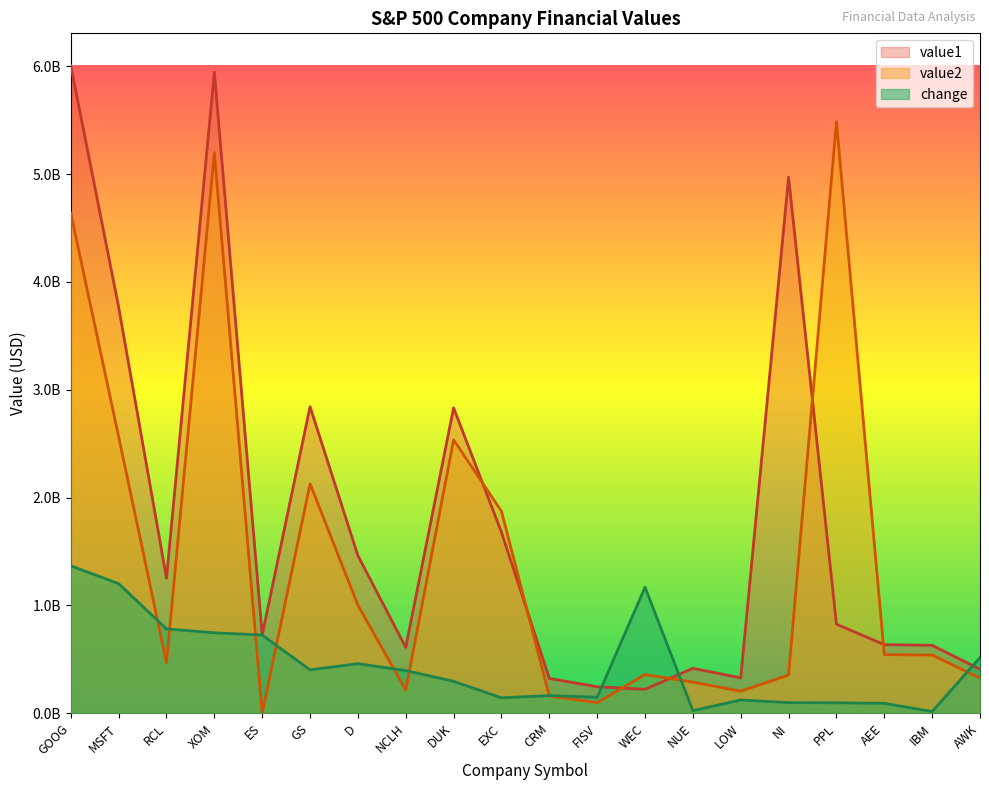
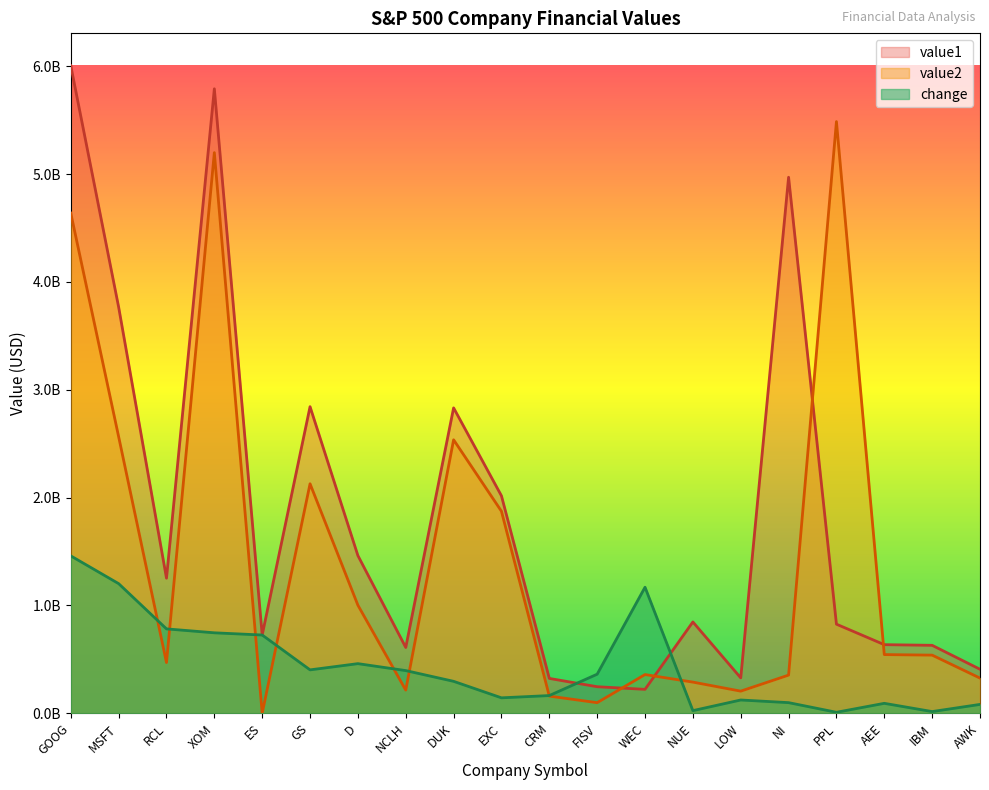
  {
    "value1": {
      "GOOG": 6010000000,
      "MSFT": 3770000000,
      "RCL": 1250000000,
-     "XOM": 5950000000,
+     "XOM": 5790000000,
      "GS": 2840000000,
      "D": 1460000000,
      "NCLH": 610000000,
      "DUK": 2830000000,
-     "EXC": 1680000000,
+     "EXC": 2020000000,
      "CRM": 320000000,
      "FISV": 250000000,
      "WEC": 220000000,
-     "NUE": 420000000,
+     "NUE": 850000000,
      "LOW": 330000000,
      "NI": 4970000000,
      "PPL": 830000000,
      "AEE": 640000000,
      "IBM": 630000000,
      "AWK": 410000000
    },
    "value2": {
      "GOOG": 4640000000,
      "MSFT": 2570000000,
      "RCL": 470000000,
      "XOM": 5200000000,
      "ES": 0,
      "GS": 2130000000,
      "D": 1000000000,
      "NCLH": 210000000,
      "DUK": 2540000000,
      "EXC": 1870000000,
      "FISV": 100000000,
      "WEC": 360000000,
      "NUE": 290000000,
      "LOW": 210000000,
      "NI": 350000000,
      "PPL": 5490000000,
      "AEE": 540000000,
      "IBM": 540000000,
      "AWK": 330000000
    },
    "change": {
-     "GOOG": 1370000000,
+     "GOOG": 1460000000,
      "MSFT": 1200000000,
      "RCL": 780000000,
      "XOM": 750000000,
      "GS": 400000000,
      "D": 460000000,
      "NCLH": 400000000,
      "DUK": 300000000,
      "EXC": 140000000,
-     "FISV": 150000000,
+     "FISV": 360000000,
      "WEC": 1170000000,
      "NUE": 20000000,
      "LOW": 120000000,
      "NI": 100000000,
-     "PPL": 100000000,
+     "PPL": 10000000,
      "AEE": 90000000,
      "IBM": 20000000,
-     "AWK": 520000000
+     "AWK": 80000000
    }
  }
